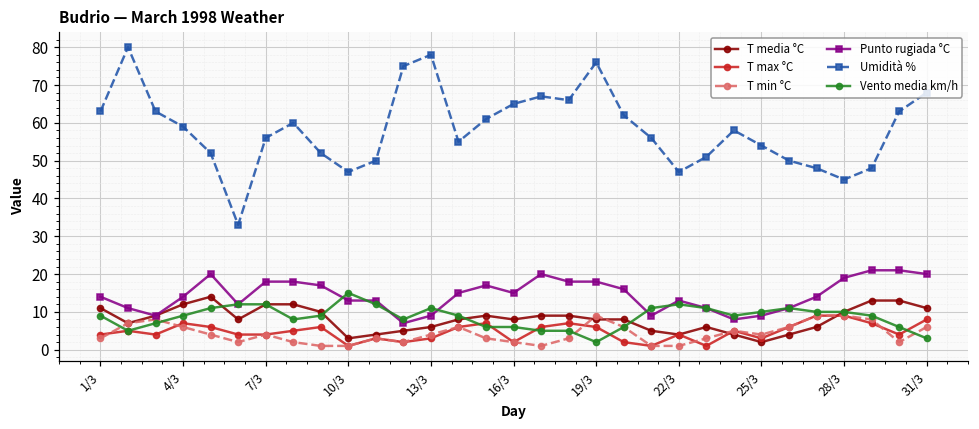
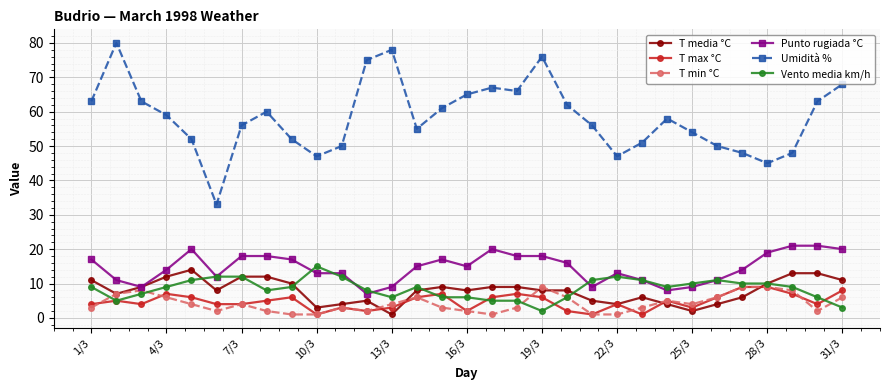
  {
    "T media °C": {
      "1/3": 11,
      "4/3": 12,
      "10/3": 3,
-     "13/3": 6,
+     "13/3": 1,
      "16/3": 8,
      "19/3": 8,
      "25/3": 2,
      "31/3": 11
    },
    "T max °C": {
      "1/3": 4,
      "4/3": 7,
      "13/3": 3,
      "19/3": 6,
      "25/3": 3,
      "31/3": 8
    },
    "T min °C": {
      "1/3": 3,
      "4/3": 6,
      "13/3": 4,
      "19/3": 9,
      "22/3": 1,
      "25/3": 4,
      "31/3": 6
    },
    "Punto rugiada °C": {
-     "1/3": 14,
+     "1/3": 17,
      "4/3": 14,
      "7/3": 18,
      "10/3": 13,
      "13/3": 9,
      "16/3": 15,
      "19/3": 18,
      "22/3": 13,
      "25/3": 9,
      "28/3": 19,
      "31/3": 20
    },
    "Umidità %": {
      "1/3": 63,
      "4/3": 59,
      "7/3": 56,
      "10/3": 47,
      "13/3": 78,
      "16/3": 65,
      "19/3": 76,
      "22/3": 47,
      "25/3": 54,
      "28/3": 45,
      "31/3": 68
    },
    "Vento media km/h": {
      "1/3": 9,
      "4/3": 9,
      "10/3": 15,
-     "13/3": 11,
+     "13/3": 6,
      "16/3": 6,
      "19/3": 2,
      "22/3": 12,
      "25/3": 10,
      "31/3": 3
    }
  }
